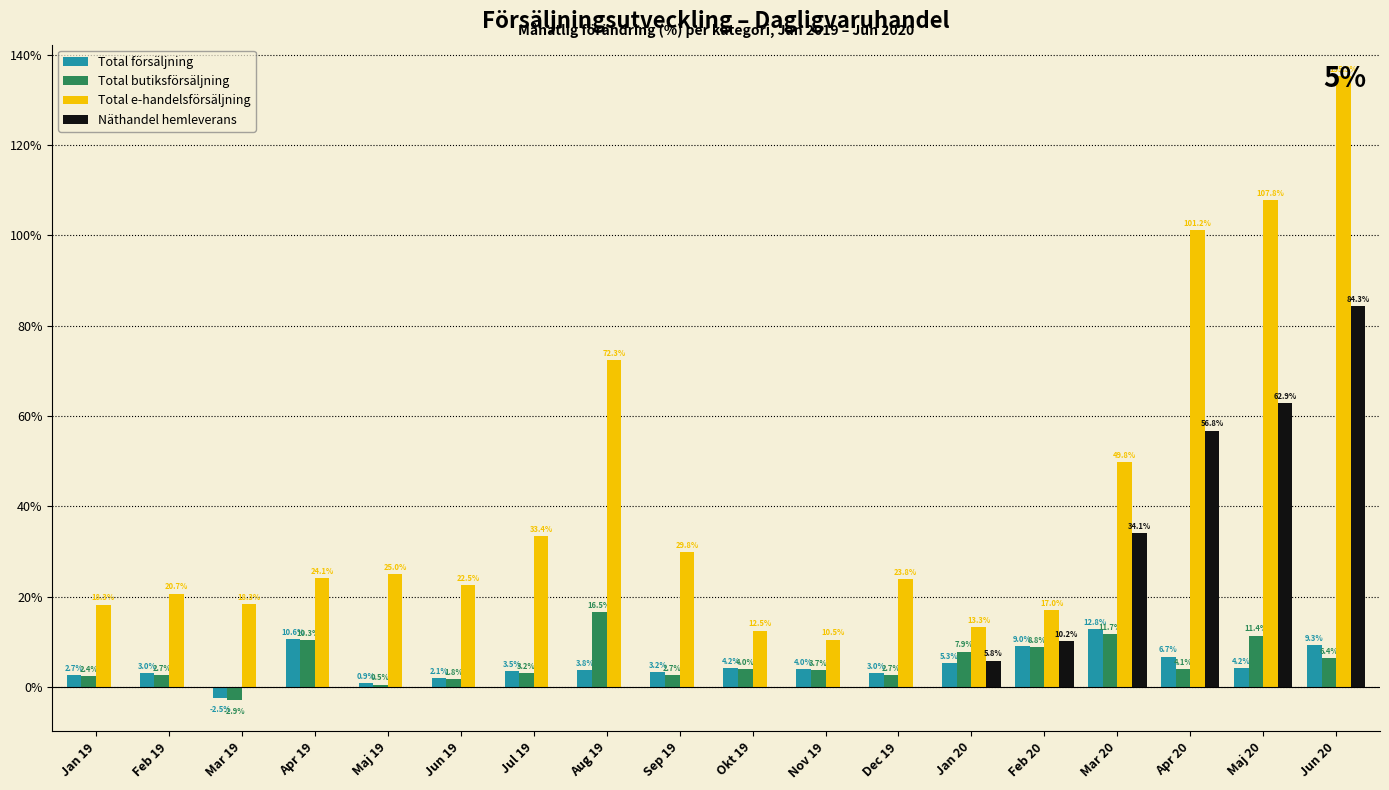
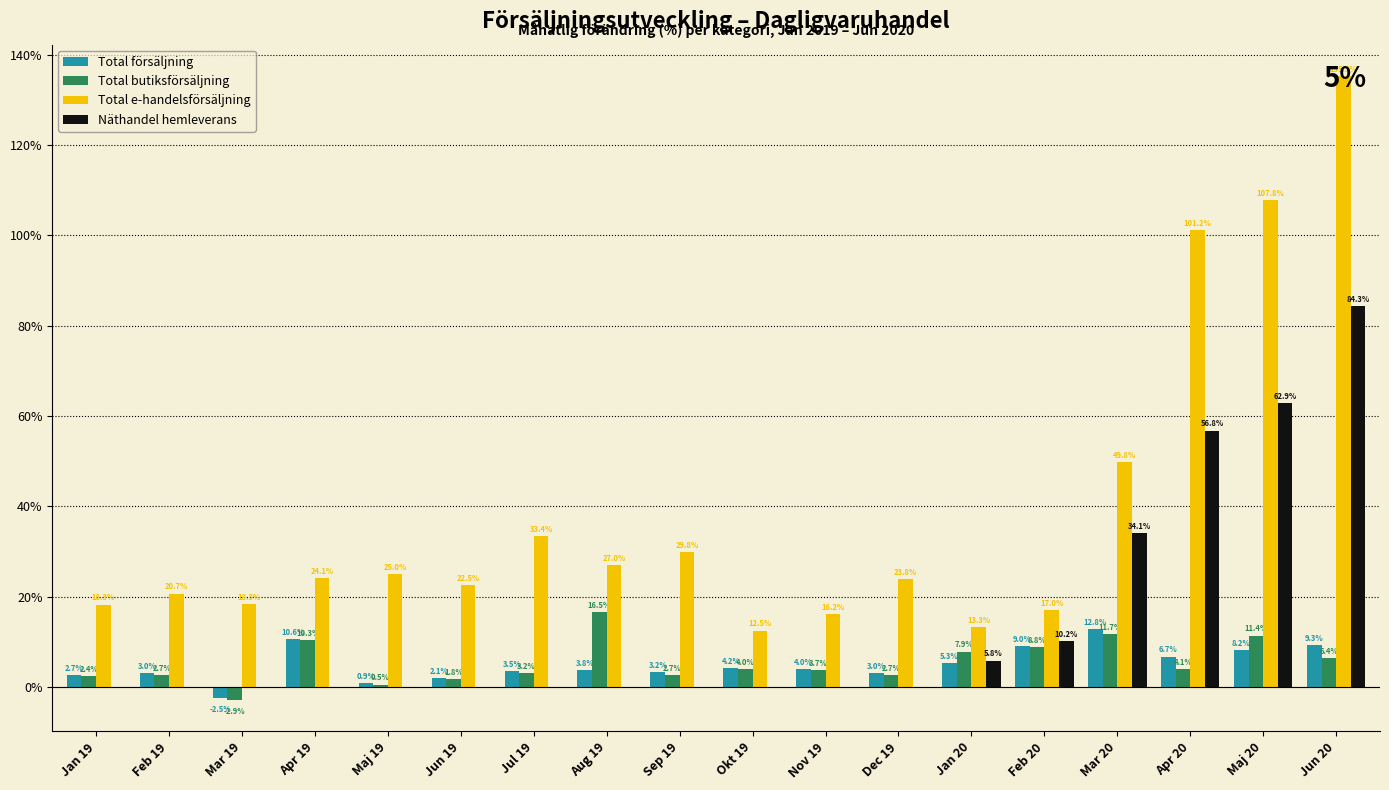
  {
    "Total försäljning": {
      "Aug 19": "3.8%",
      "Jan 20": "5.3%",
      "Apr 20": "6.7%",
-     "Maj 20": "4.2%",
+     "Maj 20": "8.2%",
      "Jun 20": "9.3%"
    },
    "Total butiksförsäljning": {
      "Aug 19": "16.5%",
      "Jan 20": "7.9%",
      "Apr 20": "4.1%",
      "Maj 20": "11.4%",
      "Jun 20": "6.4%"
    },
    "Total e-handelsförsäljning": {
      "Jan 19": "18.3%",
      "Feb 19": "20.7%",
      "Mar 19": "18.3%",
      "Apr 19": "24.1%",
      "Maj 19": "25.0%",
      "Jun 19": "22.5%",
      "Jul 19": "33.4%",
-     "Aug 19": "72.3%",
+     "Aug 19": "27.0%",
      "Sep 19": "29.8%",
      "Okt 19": "12.5%",
-     "Nov 19": "10.5%",
+     "Nov 19": "16.2%",
      "Dec 19": "23.8%",
      "Jan 20": "13.3%",
      "Feb 20": "17.0%",
      "Mar 20": "49.8%",
      "Apr 20": "101.2%",
      "Maj 20": "107.8%"
    },
    "Näthandel hemleverans": {
      "Jan 20": "5.8%",
      "Feb 20": "10.2%",
      "Mar 20": "34.1%",
      "Apr 20": "56.8%",
      "Maj 20": "62.9%",
      "Jun 20": "84.3%"
    }
  }
